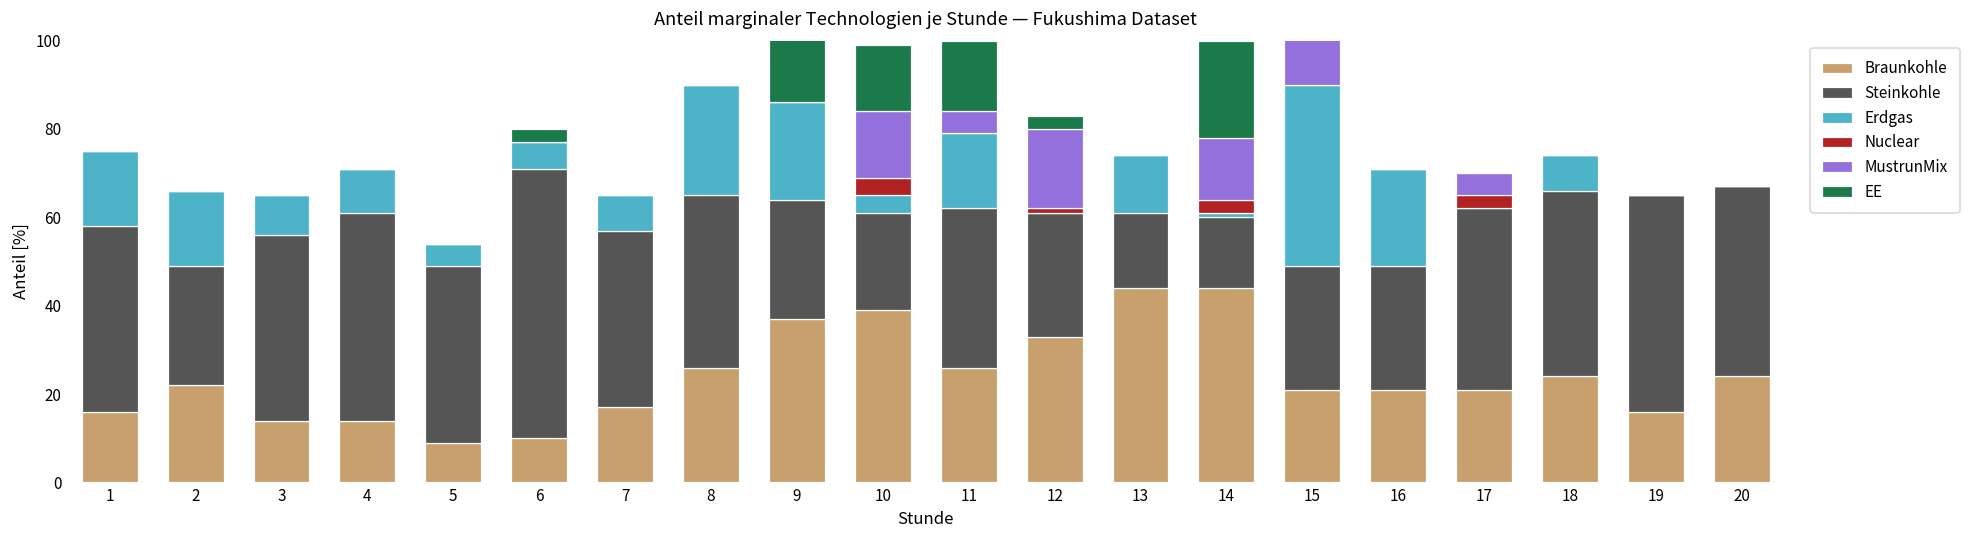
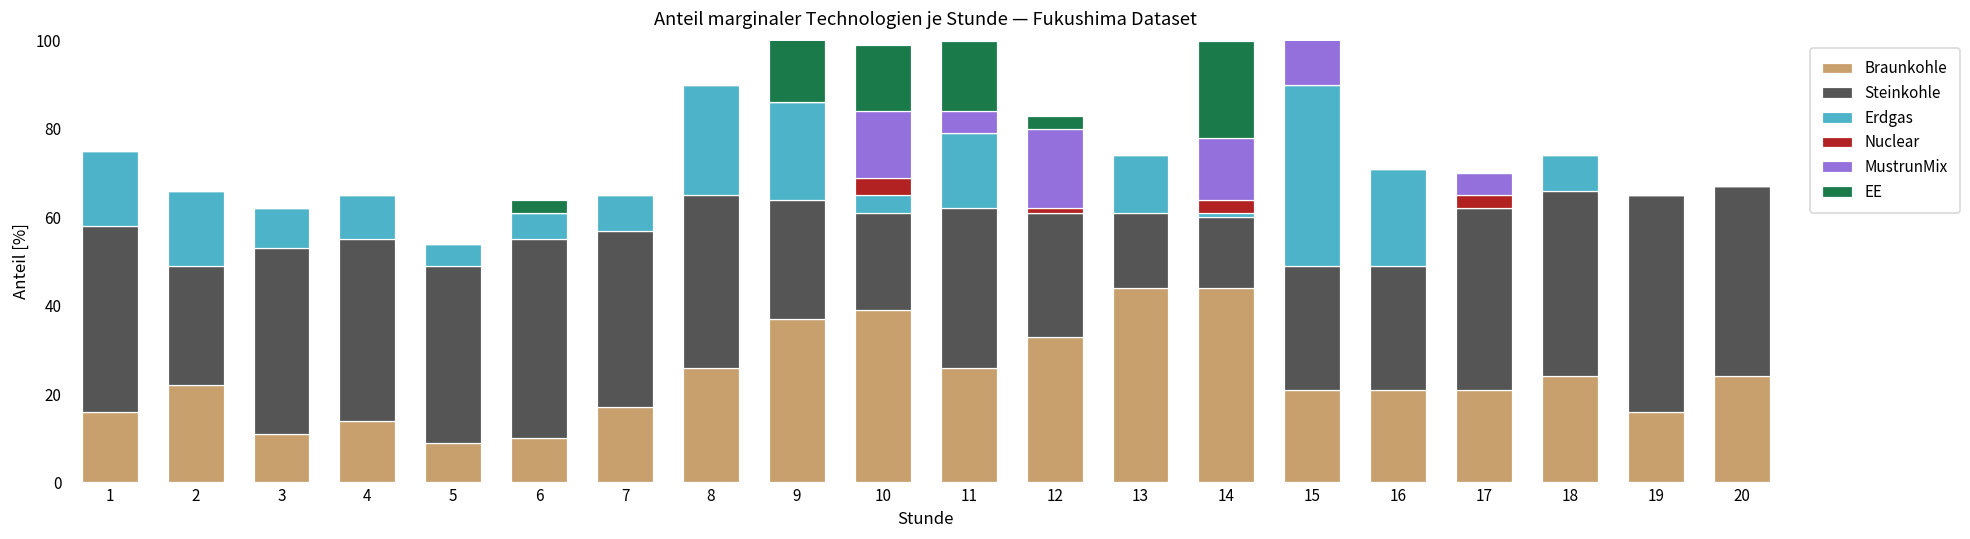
  {
    "Braunkohle": {
      "1": 16,
      "2": 22,
-     "3": 14,
+     "3": 11,
      "4": 14,
      "5": 9,
      "6": 10,
      "7": 17,
      "8": 26,
      "9": 37,
      "10": 39,
      "11": 26,
      "12": 33,
      "13": 44,
      "14": 44,
      "15": 21,
      "16": 21,
      "17": 21,
      "18": 24,
      "19": 16,
      "20": 24
    },
    "Steinkohle": {
      "1": 42,
      "2": 27,
      "3": 42,
-     "4": 47,
+     "4": 41,
      "5": 40,
-     "6": 61,
+     "6": 45,
      "7": 40,
      "8": 39,
      "9": 27,
      "10": 22,
      "11": 36,
      "12": 28,
      "13": 17,
      "14": 16,
      "15": 28,
      "16": 28,
      "17": 41,
      "18": 42,
      "19": 49,
      "20": 43
    },
    "Erdgas": {
      "1": 17,
      "2": 17,
      "3": 9,
      "4": 10,
      "5": 5,
      "6": 6,
      "7": 8,
      "8": 25,
      "9": 22,
      "10": 4,
      "11": 17,
      "12": 0,
      "13": 13,
      "14": 1,
      "15": 41,
      "16": 22,
      "17": 0,
      "18": 8,
      "19": 0,
      "20": 0
    },
    "Nuclear": {
      "1": 0,
      "2": 0,
      "3": 0,
      "4": 0,
      "5": 0,
      "6": 0,
      "7": 0,
      "8": 0,
      "9": 0,
      "10": 4,
      "11": 0,
      "12": 1,
      "13": 0,
      "14": 3,
      "15": 0,
      "16": 0,
      "17": 3,
      "18": 0,
      "19": 0,
      "20": 0
    },
    "MustrunMix": {
      "1": 0,
      "2": 0,
      "3": 0,
      "4": 0,
      "5": 0,
      "6": 0,
      "7": 0,
      "8": 0,
      "9": 0,
      "10": 15,
      "11": 5,
      "12": 18,
      "13": 0,
      "14": 14,
      "16": 0,
      "17": 5,
      "18": 0,
      "19": 0,
      "20": 0
    },
    "EE": {
      "1": 0,
      "2": 0,
      "3": 0,
      "4": 0,
      "5": 0,
      "6": 3,
      "7": 0,
      "8": 0,
      "10": 15,
      "11": 16,
      "12": 3,
      "13": 0,
      "14": 22,
      "16": 0,
      "17": 0,
      "18": 0,
      "19": 0,
      "20": 0
    }
  }
